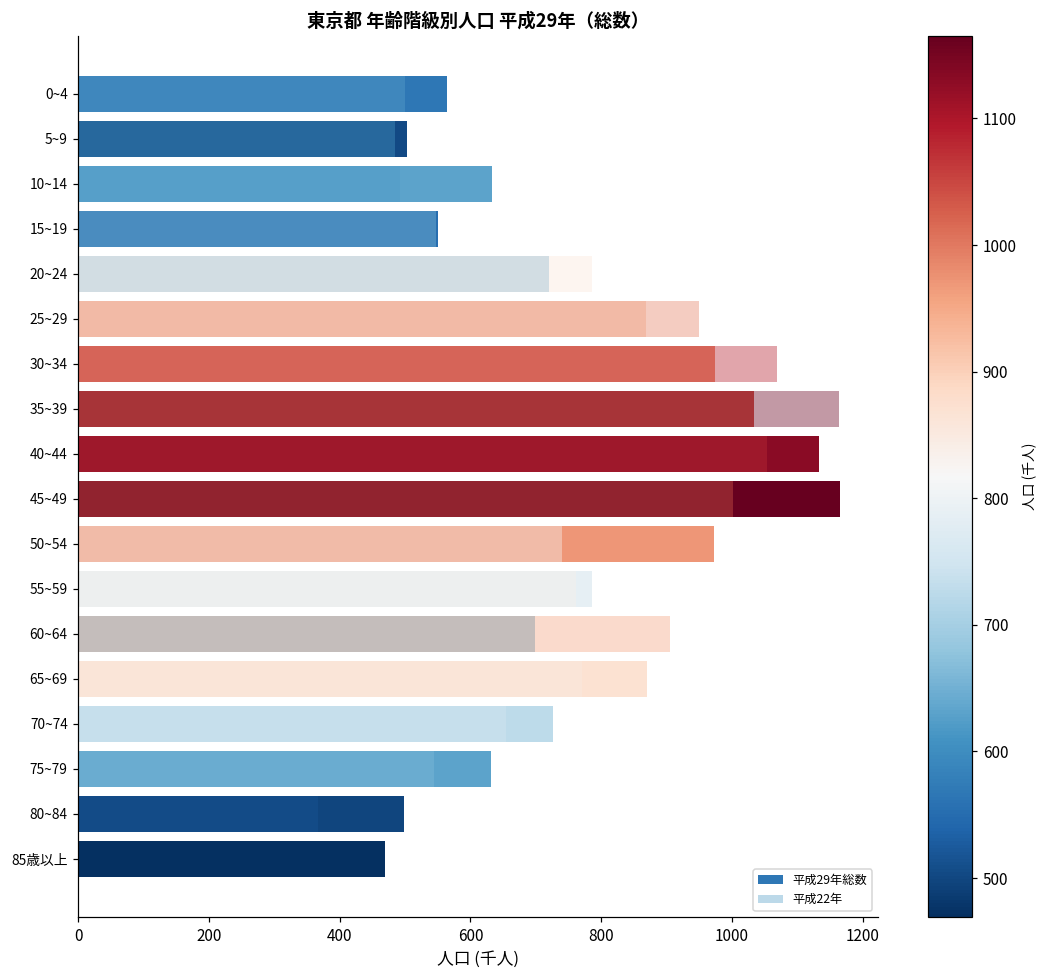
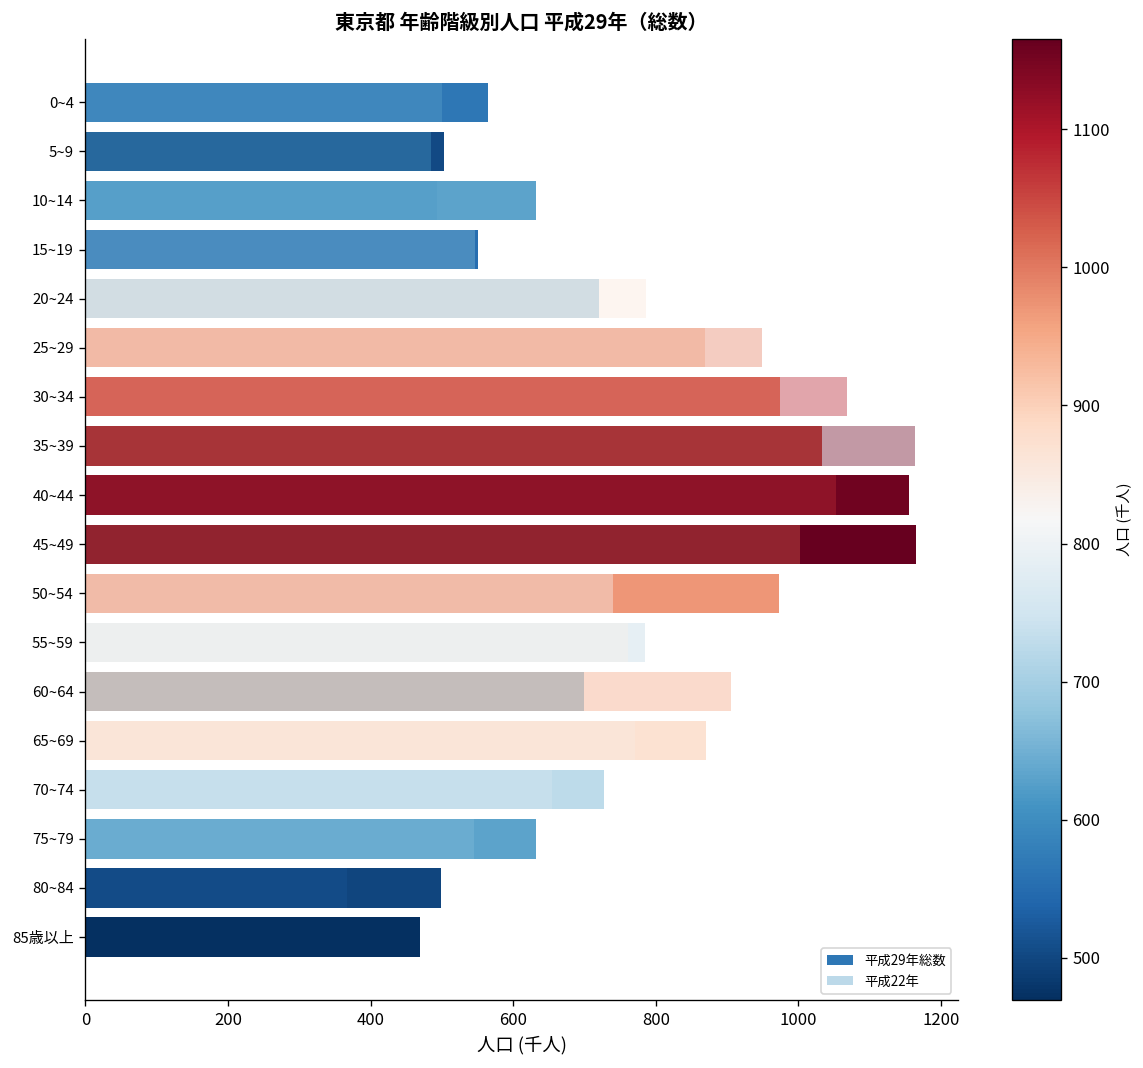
  {
    "平成29年総数": {
      "0~4": 560,
      "5~9": 500,
      "10~14": 630,
      "15~19": 550,
-     "40~44": 1130,
+     "40~44": 1160,
      "45~49": 1170,
      "50~54": 970,
      "55~59": 790,
      "65~69": 870,
      "70~74": 730,
      "75~79": 630,
      "80~84": 500,
      "85歳以上": 470
    },
    "平成22年": {
      "20~24": 790,
      "25~29": 950,
      "30~34": 1070,
      "35~39": 1160,
      "60~64": 910
    }
  }
